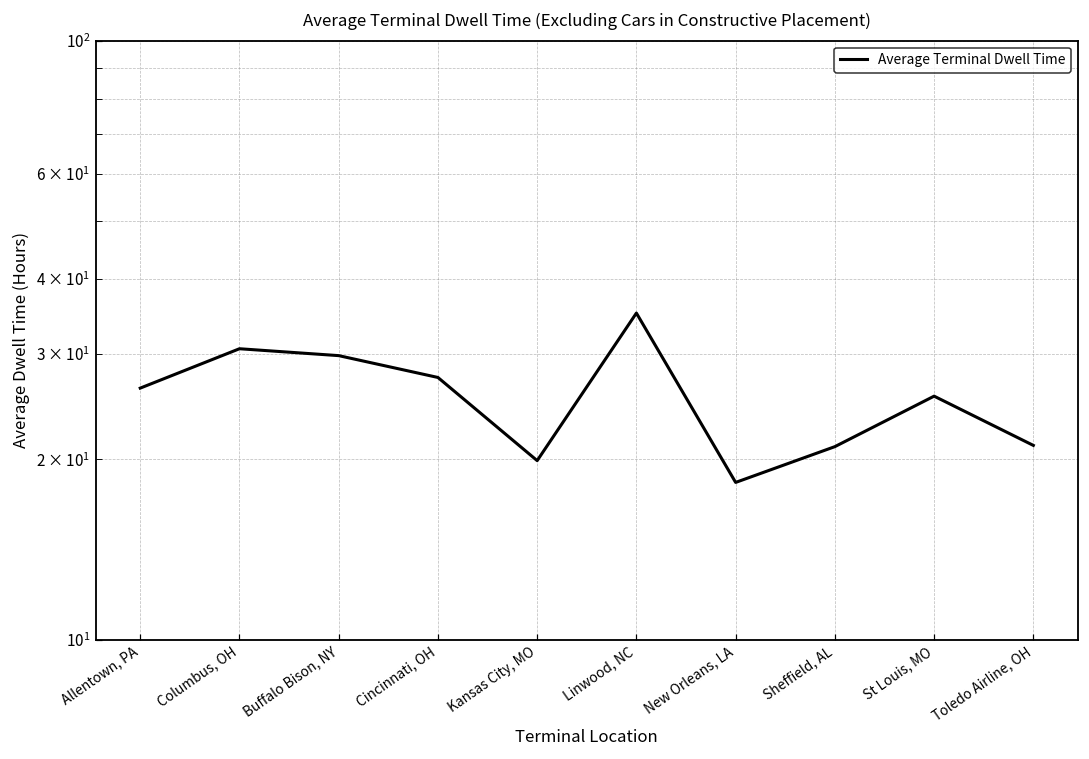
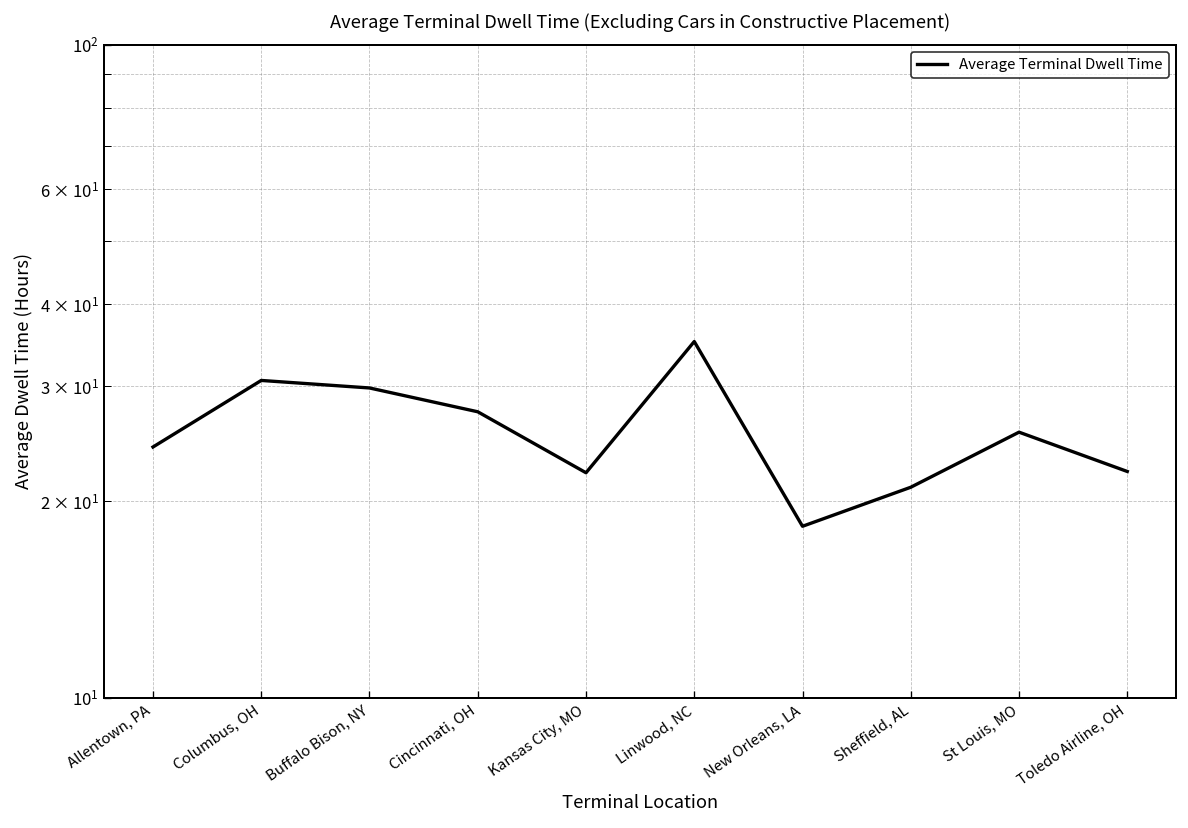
  {
-   "Allentown, PA": 26,
+   "Allentown, PA": 24,
    "Columbus, OH": 31,
    "Buffalo Bison, NY": 30,
    "Cincinnati, OH": 27,
-   "Kansas City, MO": 19.9,
+   "Kansas City, MO": 22.1,
    "Linwood, NC": 35,
    "New Orleans, LA": 18.3,
    "Sheffield, AL": 21.0,
    "St Louis, MO": 26,
-   "Toledo Airline, OH": 21.1
+   "Toledo Airline, OH": 22.2
  }
